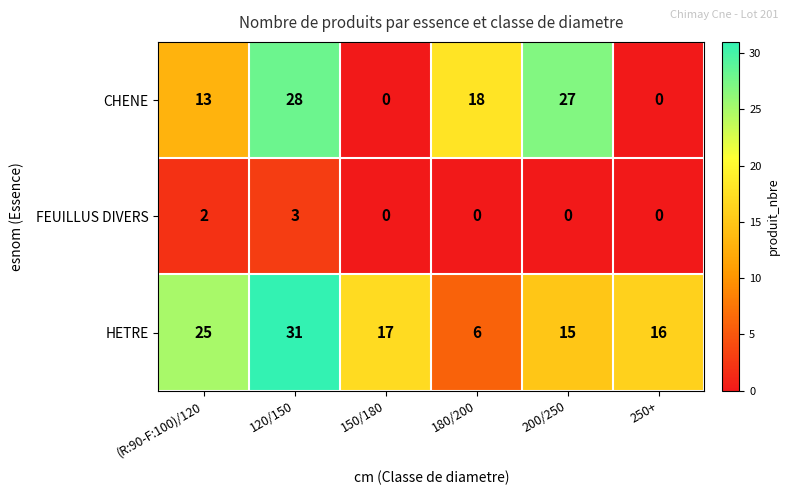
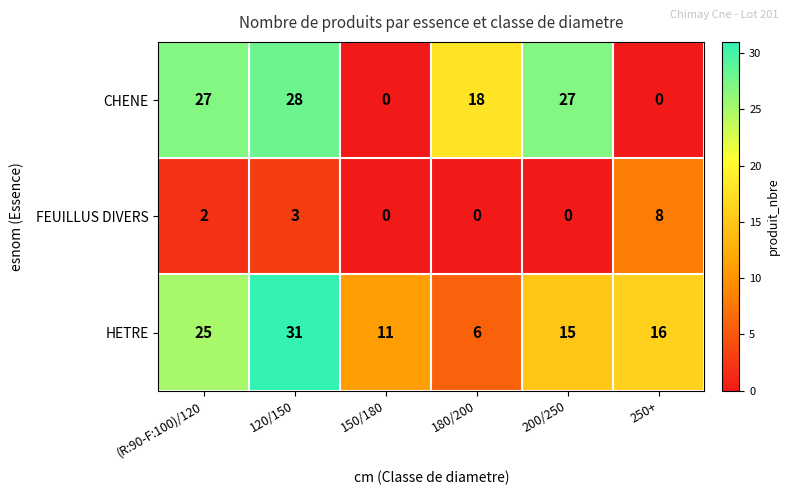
  {
    "CHENE": {
-     "(R:90-F:100)/120": 13,
+     "(R:90-F:100)/120": 27,
      "120/150": 28,
      "150/180": 0,
      "180/200": 18,
      "200/250": 27,
      "250+": 0
    },
    "FEUILLUS DIVERS": {
      "(R:90-F:100)/120": 2,
      "120/150": 3,
      "150/180": 0,
      "180/200": 0,
      "200/250": 0,
-     "250+": 0
+     "250+": 8
    },
    "HETRE": {
      "(R:90-F:100)/120": 25,
      "120/150": 31,
-     "150/180": 17,
+     "150/180": 11,
      "180/200": 6,
      "200/250": 15,
      "250+": 16
    }
  }
